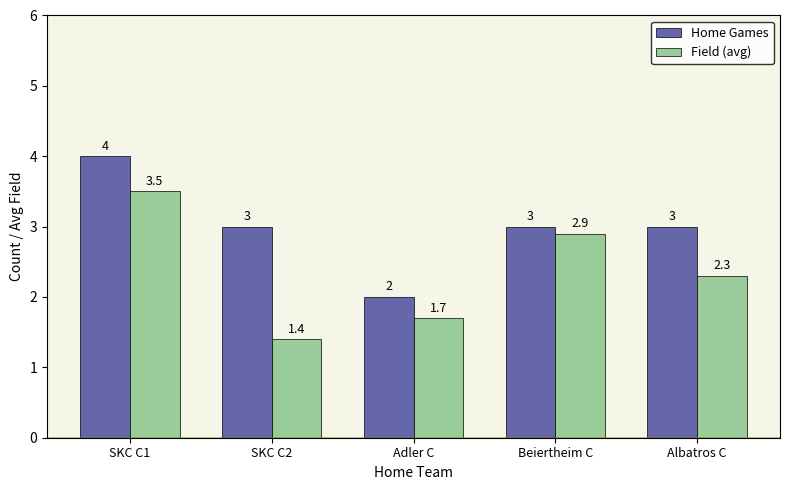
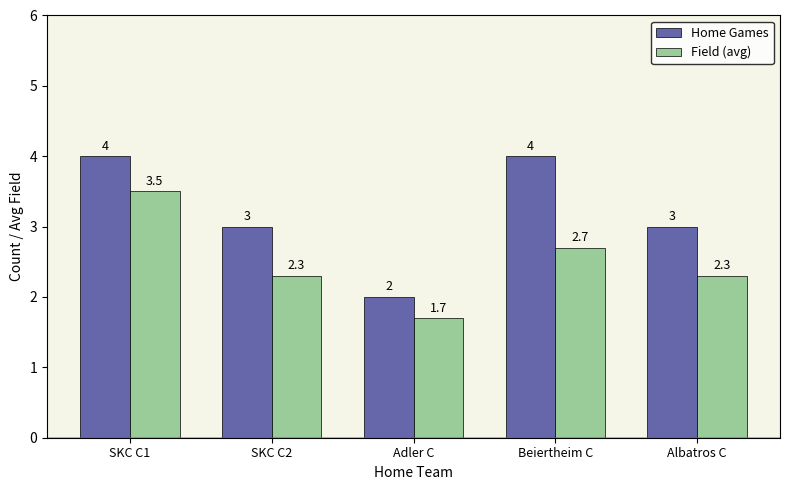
  {
    "Home Games": {
      "SKC C1": 4,
      "SKC C2": 3,
      "Adler C": 2,
-     "Beiertheim C": 3,
+     "Beiertheim C": 4,
      "Albatros C": 3
    },
    "Field (avg)": {
      "SKC C1": 3.5,
-     "SKC C2": 1.4,
+     "SKC C2": 2.3,
      "Adler C": 1.7,
-     "Beiertheim C": 2.9,
+     "Beiertheim C": 2.7,
      "Albatros C": 2.3
    }
  }
